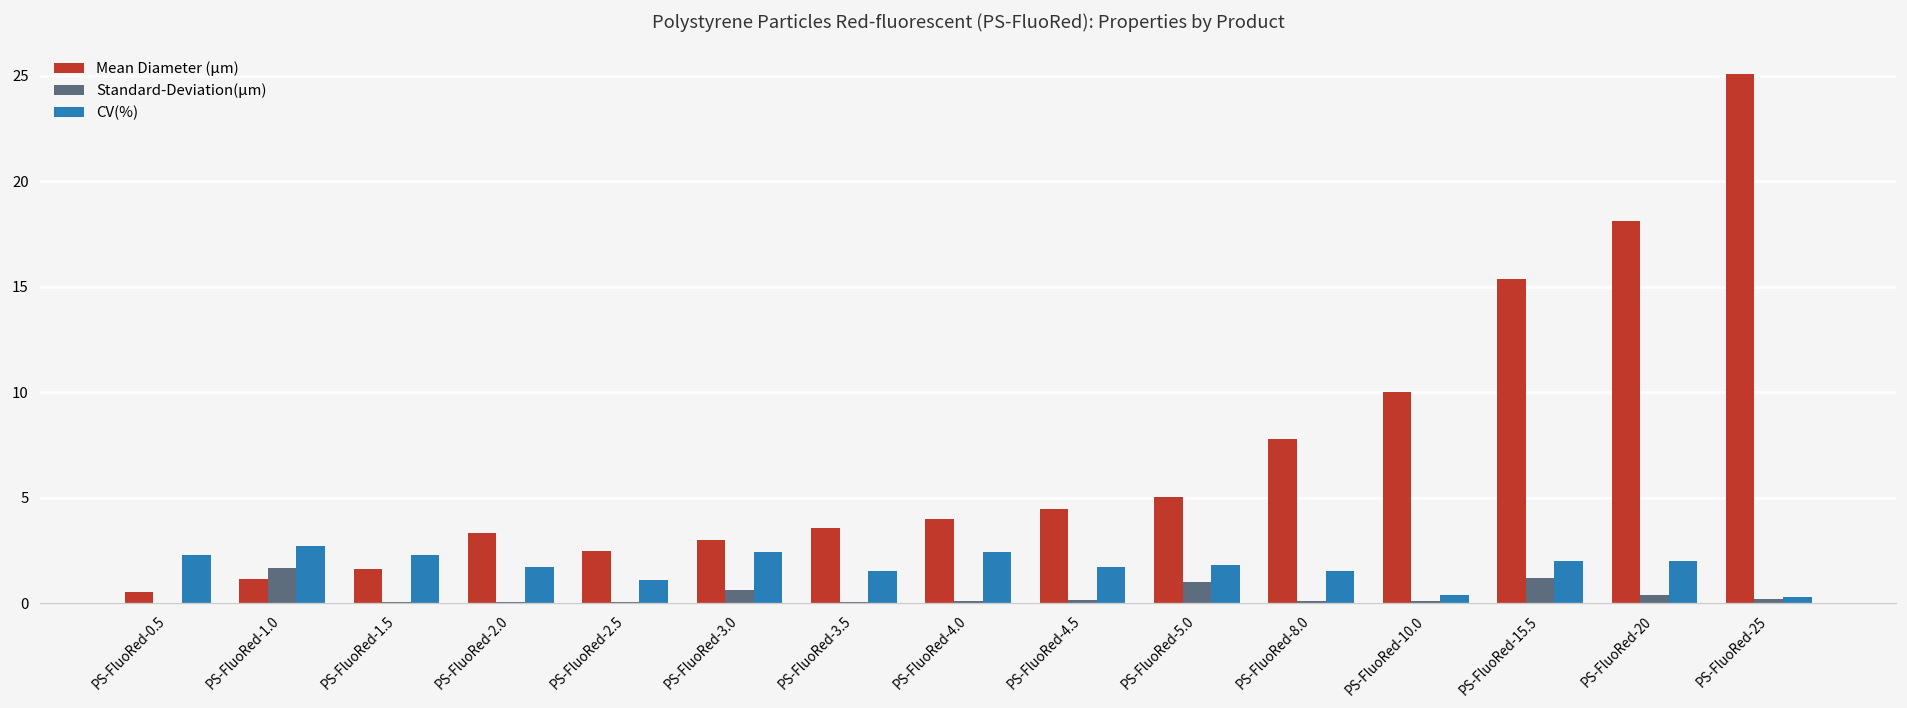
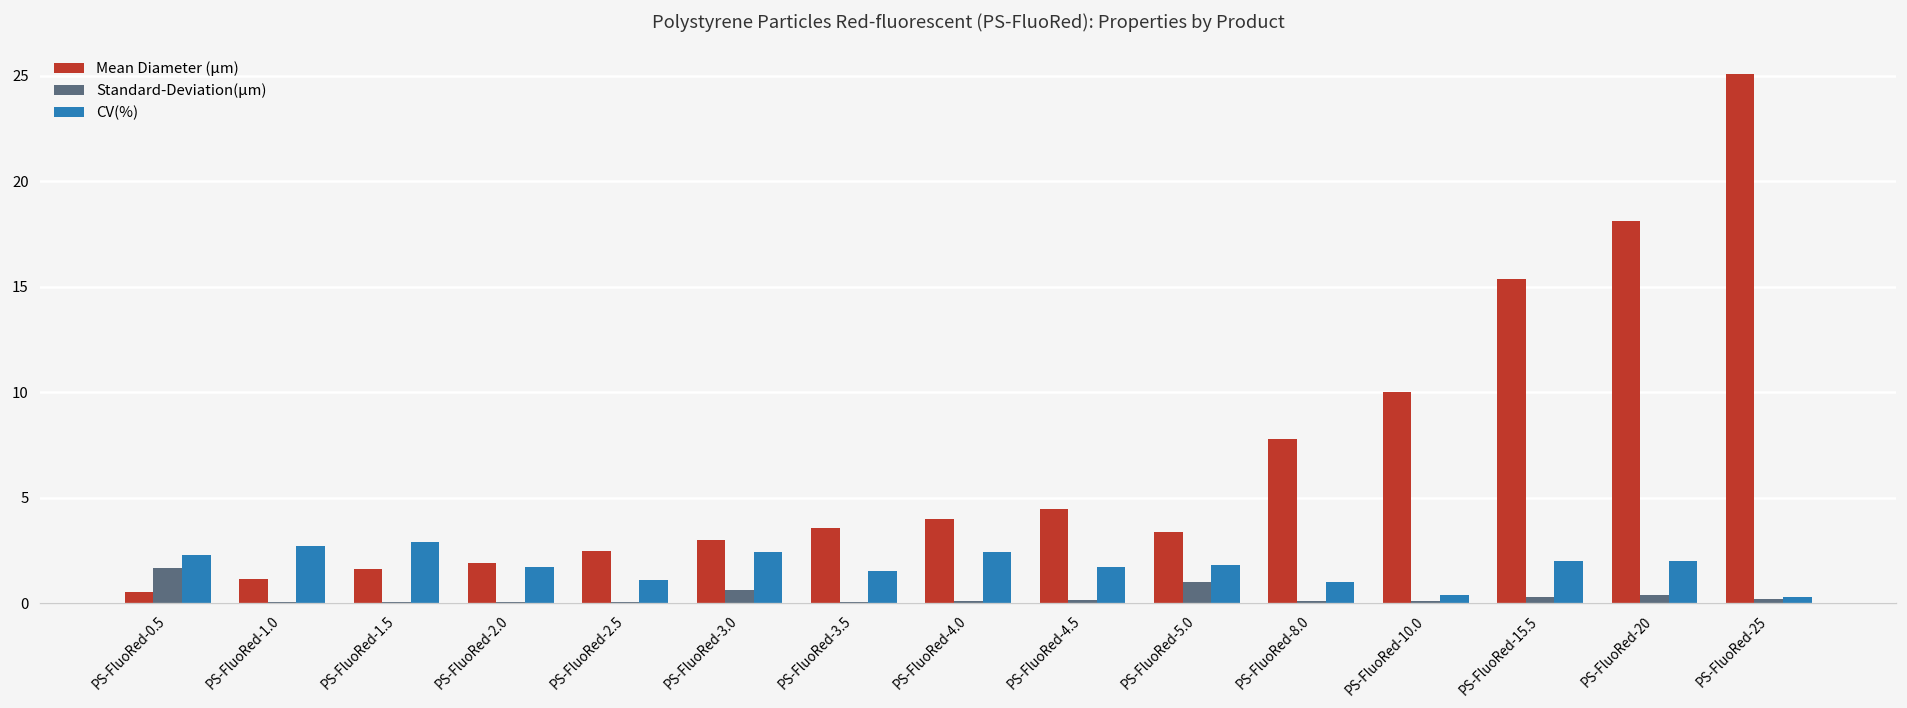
  {
    "Mean Diameter (μm)": {
      "PS-FluoRed-0.5": 0.5,
      "PS-FluoRed-1.0": 1.2,
      "PS-FluoRed-1.5": 1.6,
-     "PS-FluoRed-2.0": 3.3,
+     "PS-FluoRed-2.0": 1.9,
      "PS-FluoRed-2.5": 2.5,
      "PS-FluoRed-3.0": 3.0,
      "PS-FluoRed-3.5": 3.6,
      "PS-FluoRed-4.0": 4.0,
      "PS-FluoRed-4.5": 4.5,
-     "PS-FluoRed-5.0": 5.0,
+     "PS-FluoRed-5.0": 3.4,
      "PS-FluoRed-8.0": 7.8,
      "PS-FluoRed-10.0": 10.0,
      "PS-FluoRed-15.5": 15.4,
      "PS-FluoRed-20": 18.1,
      "PS-FluoRed-25": 25.1
    },
    "Standard-Deviation(μm)": {
-     "PS-FluoRed-0.5": 0.0,
-     "PS-FluoRed-1.0": 1.7,
+     "PS-FluoRed-0.5": 1.7,
+     "PS-FluoRed-1.0": 0.0,
      "PS-FluoRed-3.0": 0.6,
      "PS-FluoRed-5.0": 1.0,
-     "PS-FluoRed-15.5": 1.2,
+     "PS-FluoRed-15.5": 0.3,
      "PS-FluoRed-20": 0.4,
      "PS-FluoRed-25": 0.2
    },
    "CV(%)": {
      "PS-FluoRed-0.5": 2.3,
      "PS-FluoRed-1.0": 2.7,
-     "PS-FluoRed-1.5": 2.3,
+     "PS-FluoRed-1.5": 2.9,
      "PS-FluoRed-2.0": 1.7,
      "PS-FluoRed-2.5": 1.1,
      "PS-FluoRed-3.0": 2.4,
      "PS-FluoRed-3.5": 1.5,
      "PS-FluoRed-4.0": 2.4,
      "PS-FluoRed-4.5": 1.7,
      "PS-FluoRed-5.0": 1.8,
-     "PS-FluoRed-8.0": 1.5,
+     "PS-FluoRed-8.0": 1.0,
      "PS-FluoRed-10.0": 0.4,
      "PS-FluoRed-15.5": 2.0,
      "PS-FluoRed-20": 2.0,
      "PS-FluoRed-25": 0.3
    }
  }
